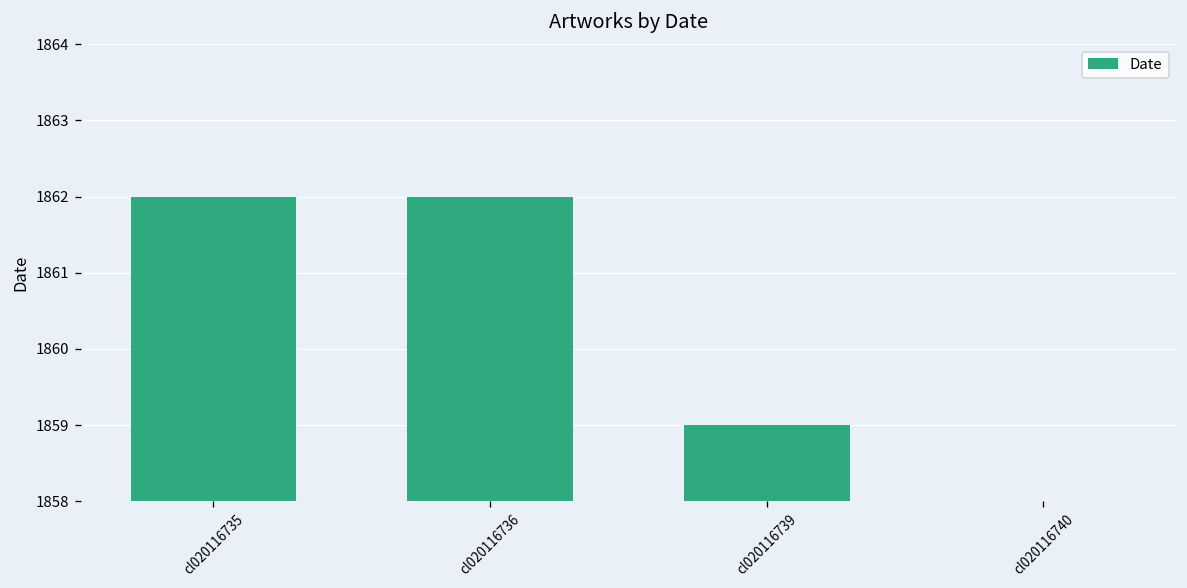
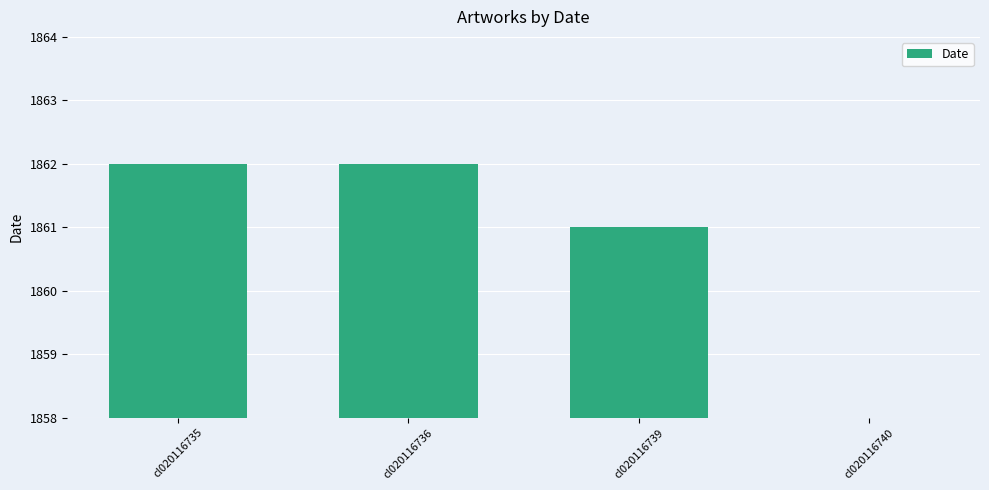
  {
    "cl020116735": 1862,
    "cl020116736": 1862,
-   "cl020116739": 1859
+   "cl020116739": 1861
  }
